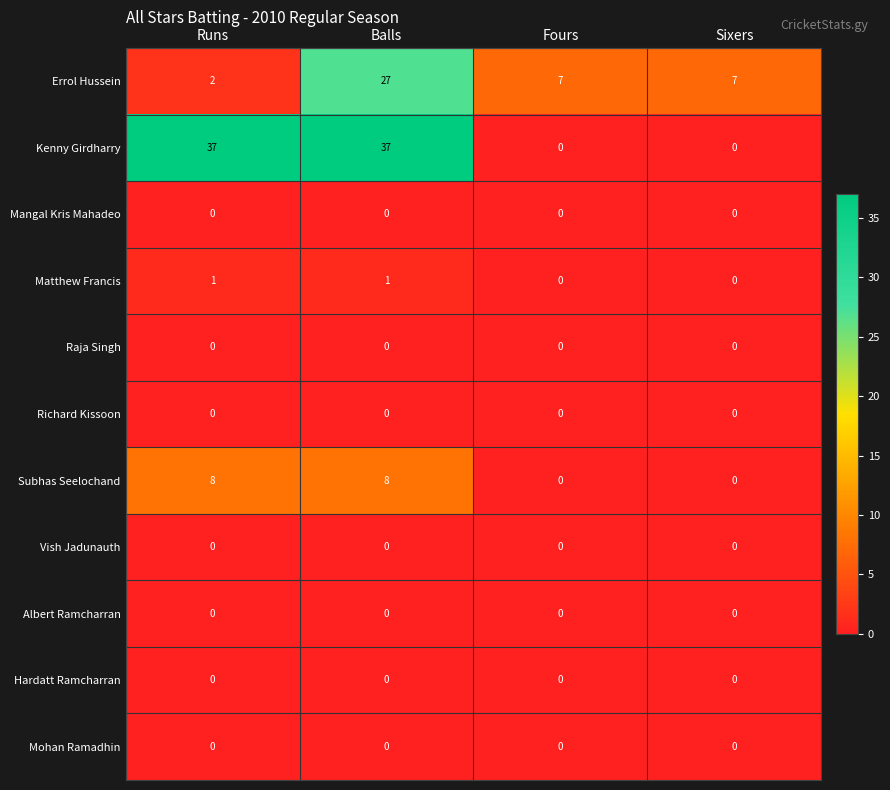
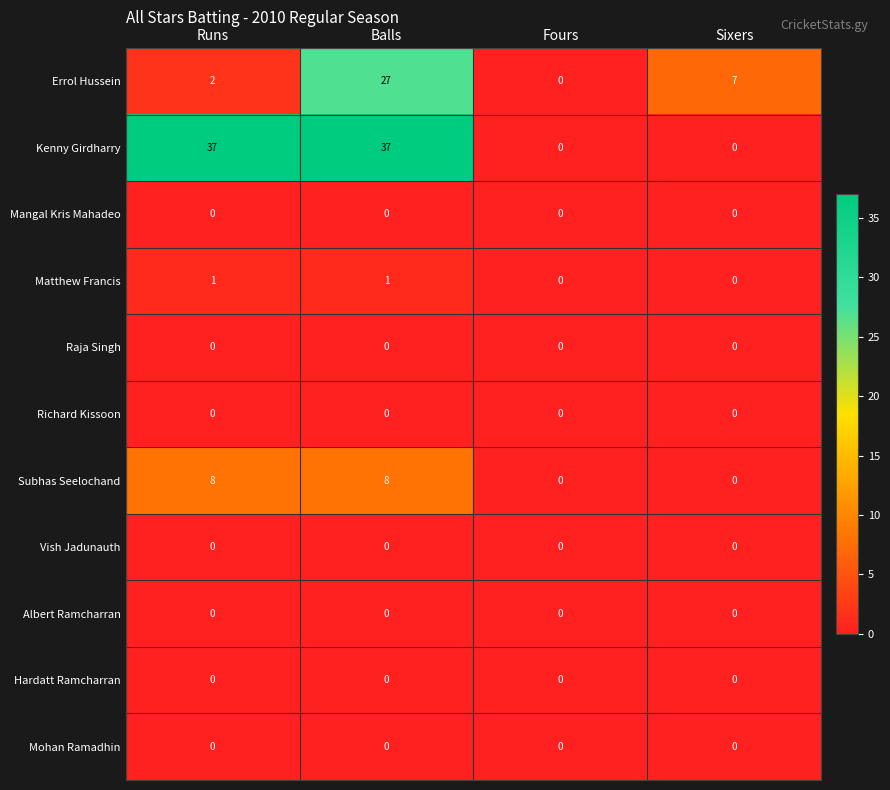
  {
    "Errol Hussein": {
      "Runs": 2,
      "Balls": 27,
-     "Fours": 7,
+     "Fours": 0,
      "Sixers": 7
    },
    "Kenny Girdharry": {
      "Runs": 37,
      "Balls": 37,
      "Fours": 0,
      "Sixers": 0
    },
    "Mangal Kris Mahadeo": {
      "Runs": 0,
      "Balls": 0,
      "Fours": 0,
      "Sixers": 0
    },
    "Matthew Francis": {
      "Runs": 1,
      "Balls": 1,
      "Fours": 0,
      "Sixers": 0
    },
    "Raja Singh": {
      "Runs": 0,
      "Balls": 0,
      "Fours": 0,
      "Sixers": 0
    },
    "Richard Kissoon": {
      "Runs": 0,
      "Balls": 0,
      "Fours": 0,
      "Sixers": 0
    },
    "Subhas Seelochand": {
      "Runs": 8,
      "Balls": 8,
      "Fours": 0,
      "Sixers": 0
    },
    "Vish Jadunauth": {
      "Runs": 0,
      "Balls": 0,
      "Fours": 0,
      "Sixers": 0
    },
    "Albert Ramcharran": {
      "Runs": 0,
      "Balls": 0,
      "Fours": 0,
      "Sixers": 0
    },
    "Hardatt Ramcharran": {
      "Runs": 0,
      "Balls": 0,
      "Fours": 0,
      "Sixers": 0
    },
    "Mohan Ramadhin": {
      "Runs": 0,
      "Balls": 0,
      "Fours": 0,
      "Sixers": 0
    }
  }
